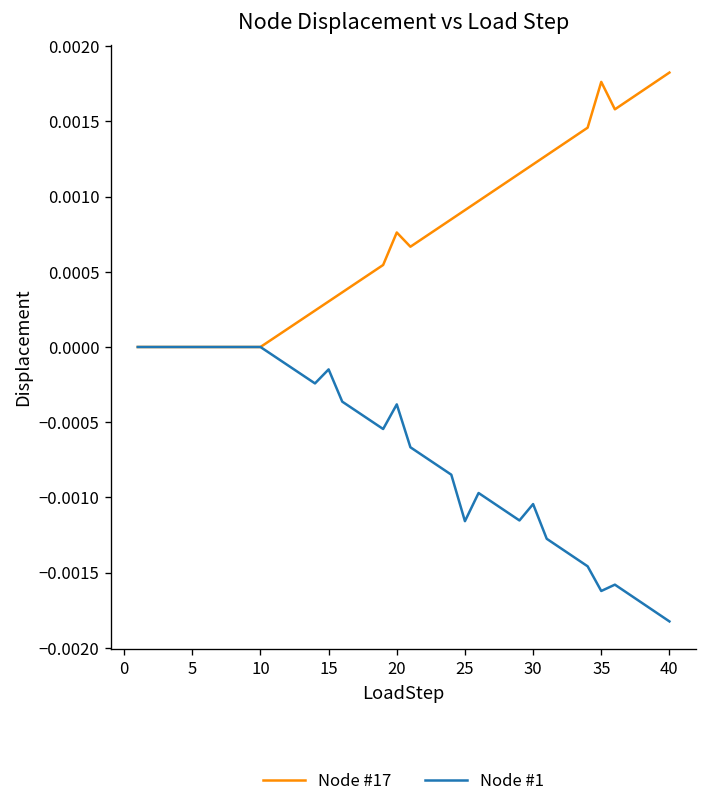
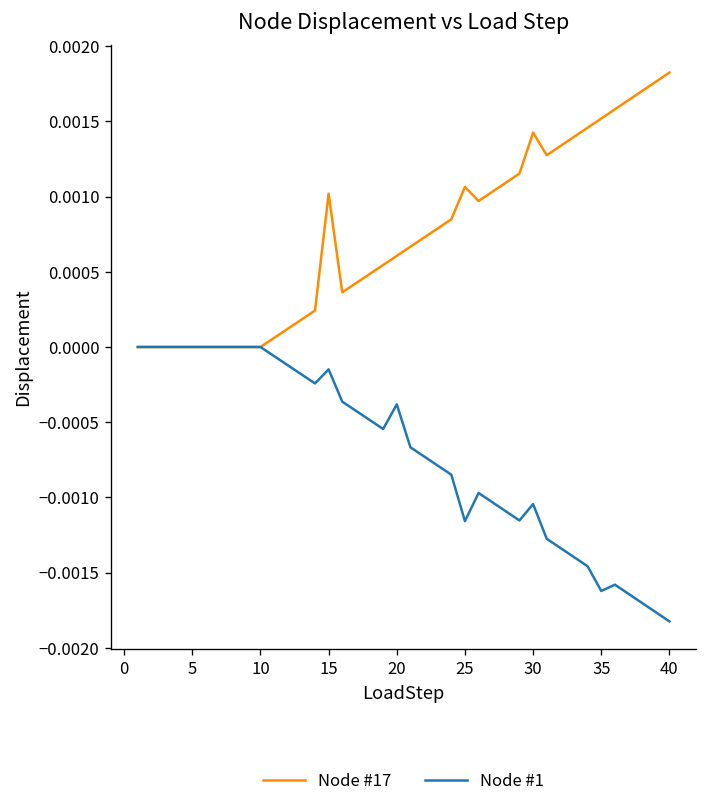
  {
    "Node #17": {
-     "15": 0.00030,
-     "20": 0.00076,
-     "25": 0.00091,
-     "30": 0.00121,
-     "35": 0.00176,
+     "15": 0.00102,
+     "20": 0.00061,
+     "25": 0.00106,
+     "30": 0.00143,
+     "35": 0.00152,
      "40": 0.00182
    },
    "Node #1": {
      "15": -0.00015,
      "20": -0.00038,
      "25": -0.00116,
      "30": -0.00104,
      "35": -0.00162,
      "40": -0.00182
    }
  }
